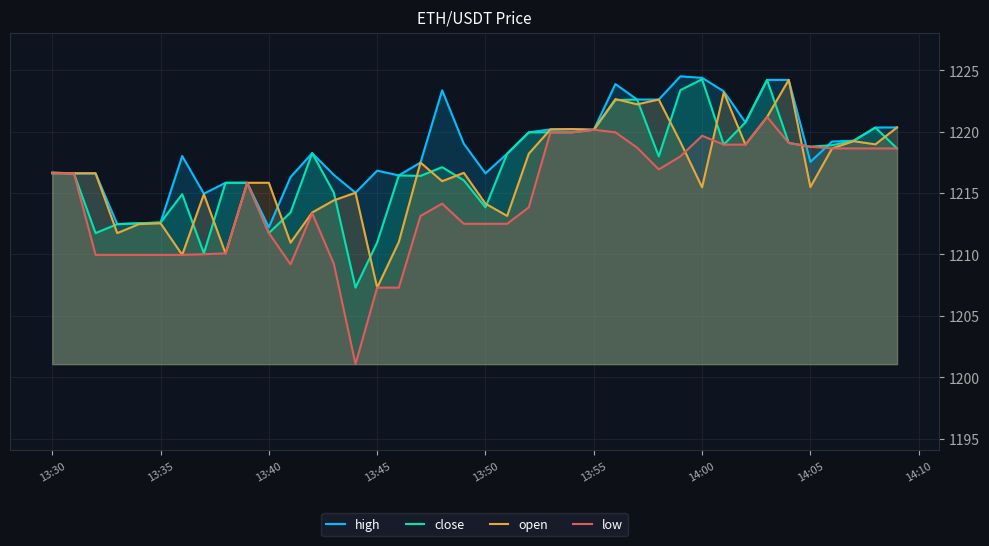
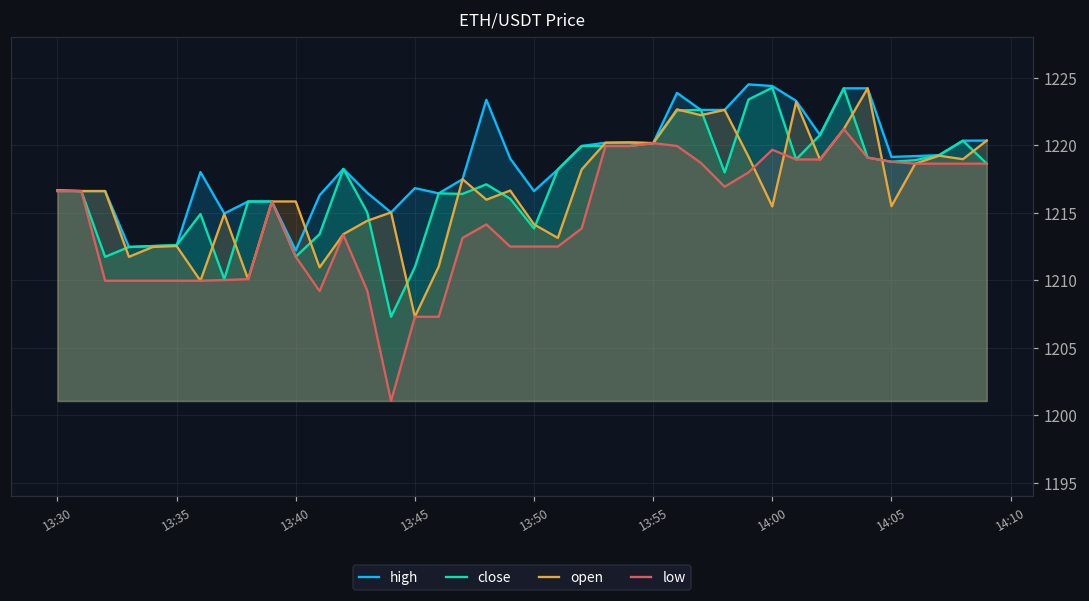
  {
    "high": {
      "13:40": 1212.2,
      "13:45": 1216.8,
      "13:50": 1216.6,
-     "14:05": 1217.5
+     "14:05": 1219.1
    },
    "close": {
      "13:45": 1211.0,
      "13:50": 1213.8
    },
    "open": {
      "13:40": 1215.8,
      "13:50": 1214.1,
      "14:00": 1215.5,
      "14:05": 1215.5
    },
    "low": {
      "13:35": 1210.0,
      "13:50": 1212.5,
      "14:00": 1219.7
    }
  }
